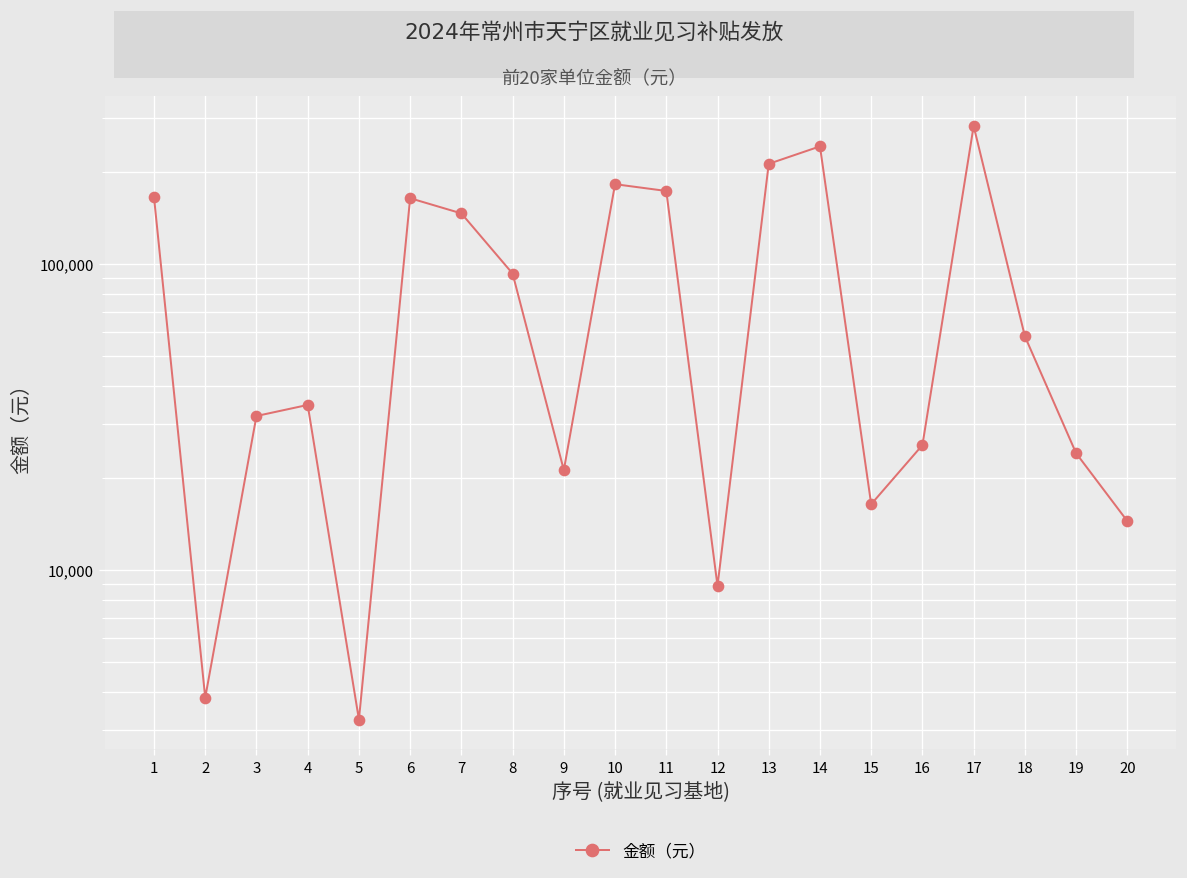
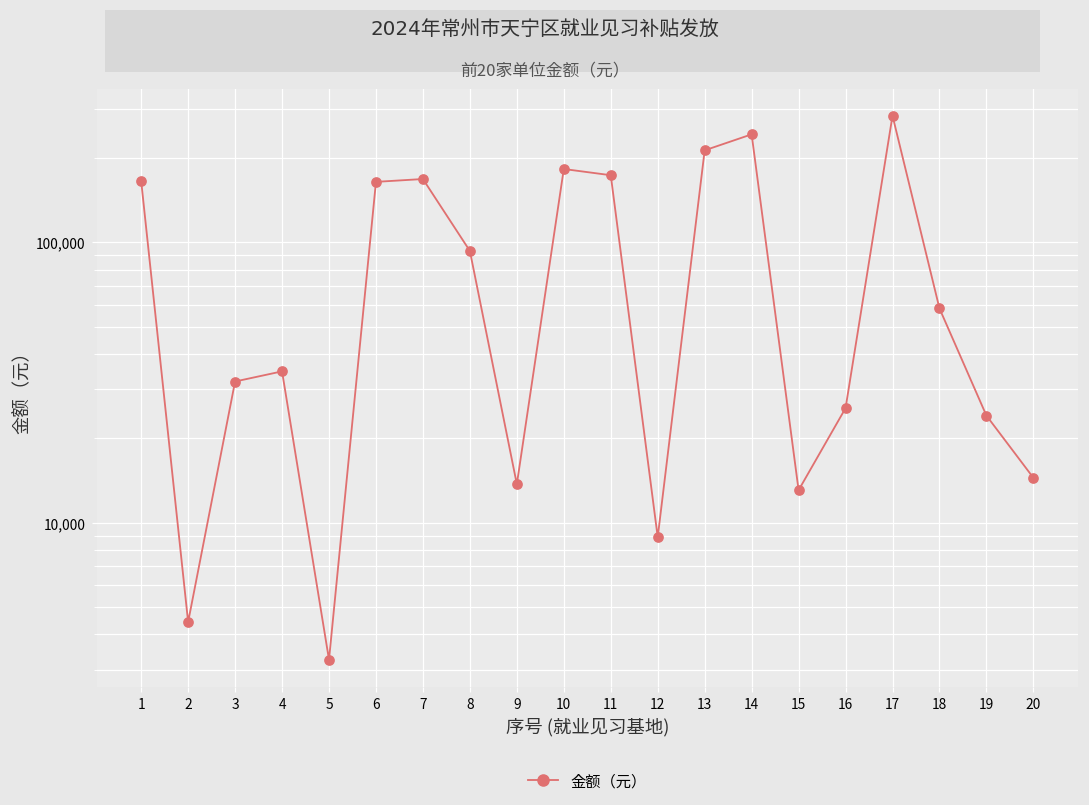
  {
    "1": "170,000",
-   "2": "3,800",
+   "2": "4,400",
    "3": "32,000",
    "4": "35,000",
    "5": "3,300",
    "6": "160,000",
-   "7": "150,000",
+   "7": "170,000",
    "8": "93,000",
-   "9": "21,000",
+   "9": "14,000",
    "10": "180,000",
    "11": "170,000",
    "12": "8,900",
    "13": "210,000",
    "14": "240,000",
-   "15": "16,000",
+   "15": "13,000",
    "16": "26,000",
    "17": "280,000",
    "18": "58,000",
    "19": "24,000",
    "20": "14,000"
  }
